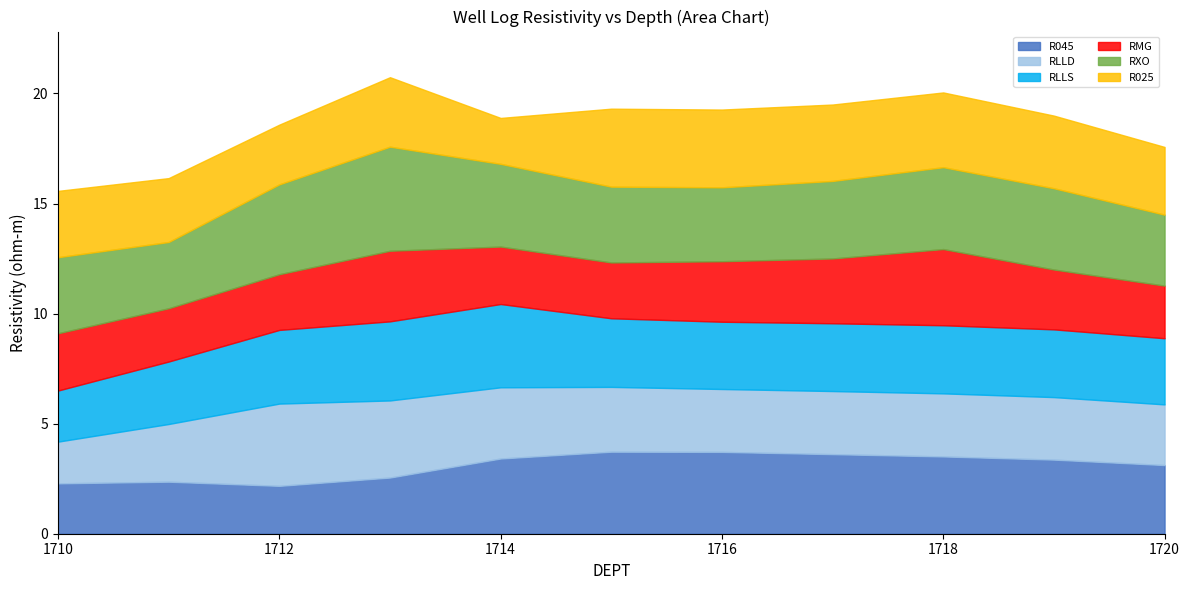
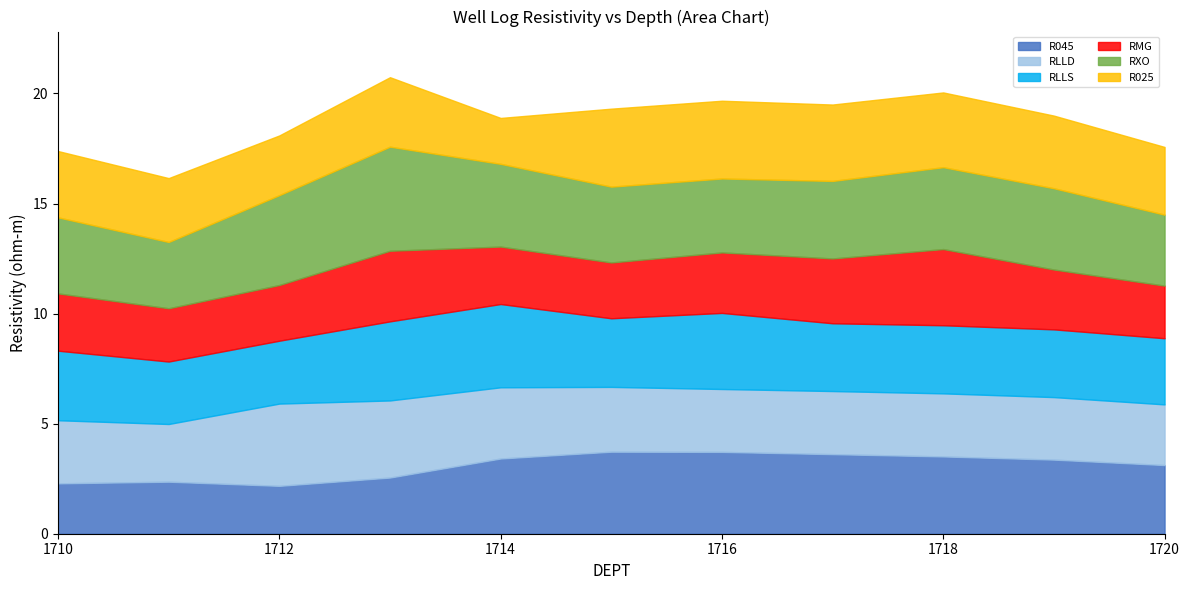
  {
    "R045": {
      "1710": 2.3,
      "1712": 2.2,
      "1714": 3.4,
      "1716": 3.7,
      "1718": 3.5,
      "1720": 3.1
    },
    "RLLD": {
-     "1710": 1.9,
+     "1710": 2.9,
      "1712": 3.7,
      "1714": 3.2,
      "1716": 2.9,
      "1718": 2.9,
      "1720": 2.8
    },
    "RLLS": {
-     "1710": 2.3,
-     "1712": 3.3,
+     "1710": 3.2,
+     "1712": 2.9,
      "1714": 3.8,
-     "1716": 3.1,
+     "1716": 3.5,
      "1718": 3.1,
      "1720": 3.0
    },
    "RMG": {
      "1710": 2.6,
      "1712": 2.5,
      "1714": 2.6,
      "1716": 2.7,
      "1718": 3.5,
      "1720": 2.4
    },
    "RXO": {
      "1710": 3.5,
      "1712": 4.1,
      "1714": 3.8,
      "1716": 3.4,
      "1718": 3.7,
      "1720": 3.2
    },
    "R025": {
      "1710": 3.0,
      "1712": 2.7,
      "1714": 2.1,
      "1716": 3.5,
      "1718": 3.4,
      "1720": 3.1
    }
  }
